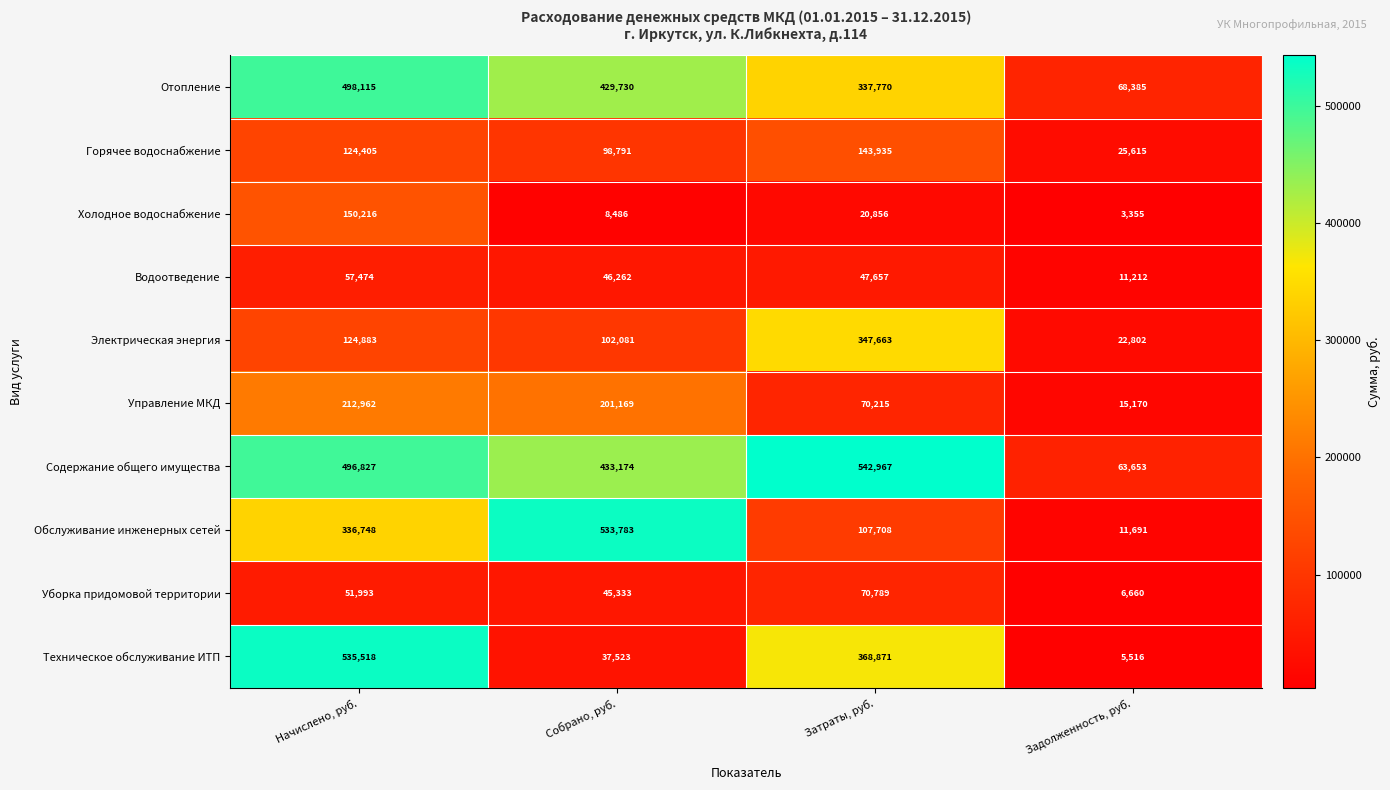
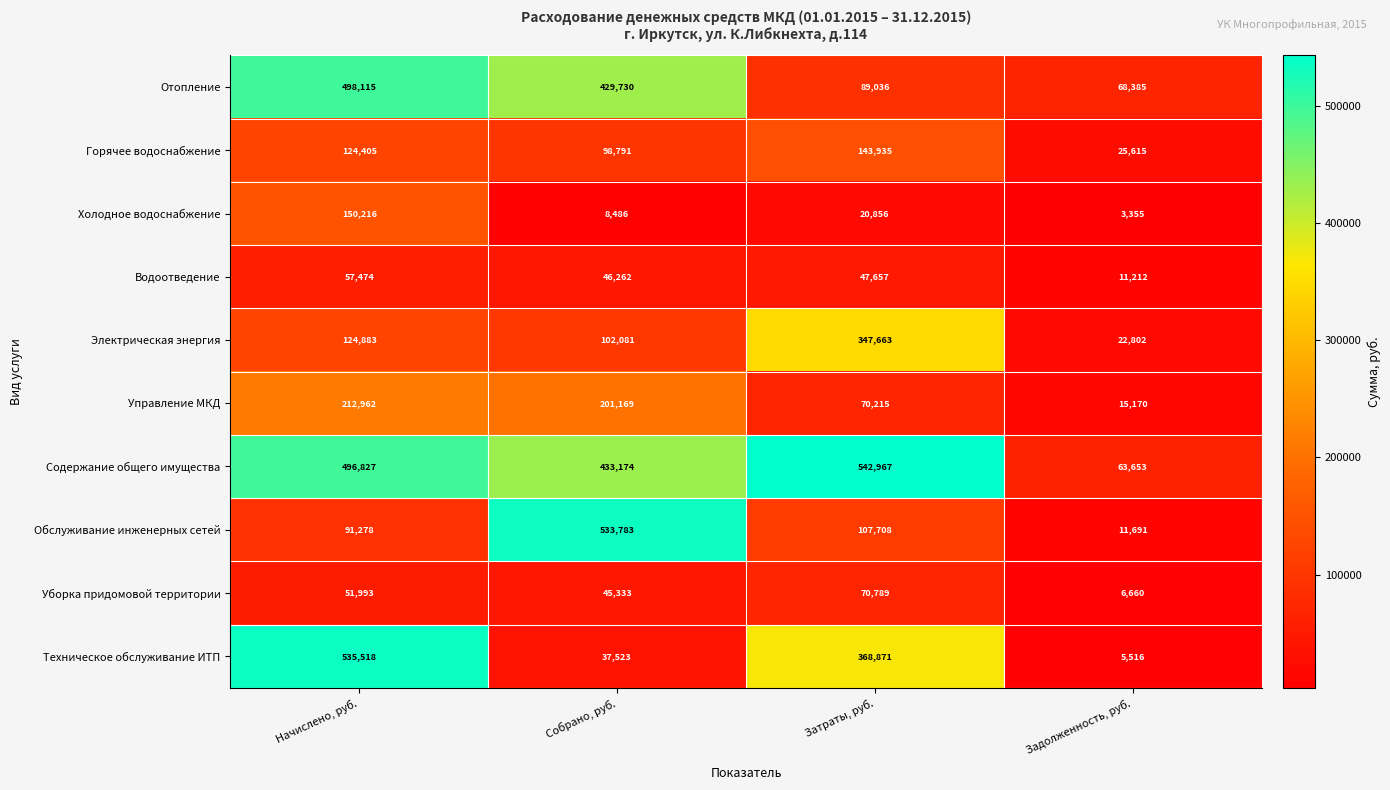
  {
    "Отопление": {
      "Начислено, руб.": "498,115",
      "Собрано, руб.": "429,730",
-     "Затраты, руб.": "337,770",
+     "Затраты, руб.": "89,036",
      "Задолженность, руб.": "68,385"
    },
    "Горячее водоснабжение": {
      "Начислено, руб.": "124,405",
      "Собрано, руб.": "98,791",
      "Затраты, руб.": "143,935",
      "Задолженность, руб.": "25,615"
    },
    "Холодное водоснабжение": {
      "Начислено, руб.": "150,216",
      "Собрано, руб.": "8,486",
      "Затраты, руб.": "20,856",
      "Задолженность, руб.": "3,355"
    },
    "Водоотведение": {
      "Начислено, руб.": "57,474",
      "Собрано, руб.": "46,262",
      "Затраты, руб.": "47,657",
      "Задолженность, руб.": "11,212"
    },
    "Электрическая энергия": {
      "Начислено, руб.": "124,883",
      "Собрано, руб.": "102,081",
      "Затраты, руб.": "347,663",
      "Задолженность, руб.": "22,802"
    },
    "Управление МКД": {
      "Начислено, руб.": "212,962",
      "Собрано, руб.": "201,169",
      "Затраты, руб.": "70,215",
      "Задолженность, руб.": "15,170"
    },
    "Содержание общего имущества": {
      "Начислено, руб.": "496,827",
      "Собрано, руб.": "433,174",
      "Затраты, руб.": "542,967",
      "Задолженность, руб.": "63,653"
    },
    "Обслуживание инженерных сетей": {
-     "Начислено, руб.": "336,748",
+     "Начислено, руб.": "91,278",
      "Собрано, руб.": "533,783",
      "Затраты, руб.": "107,708",
      "Задолженность, руб.": "11,691"
    },
    "Уборка придомовой территории": {
      "Начислено, руб.": "51,993",
      "Собрано, руб.": "45,333",
      "Затраты, руб.": "70,789",
      "Задолженность, руб.": "6,660"
    },
    "Техническое обслуживание ИТП": {
      "Начислено, руб.": "535,518",
      "Собрано, руб.": "37,523",
      "Затраты, руб.": "368,871",
      "Задолженность, руб.": "5,516"
    }
  }
